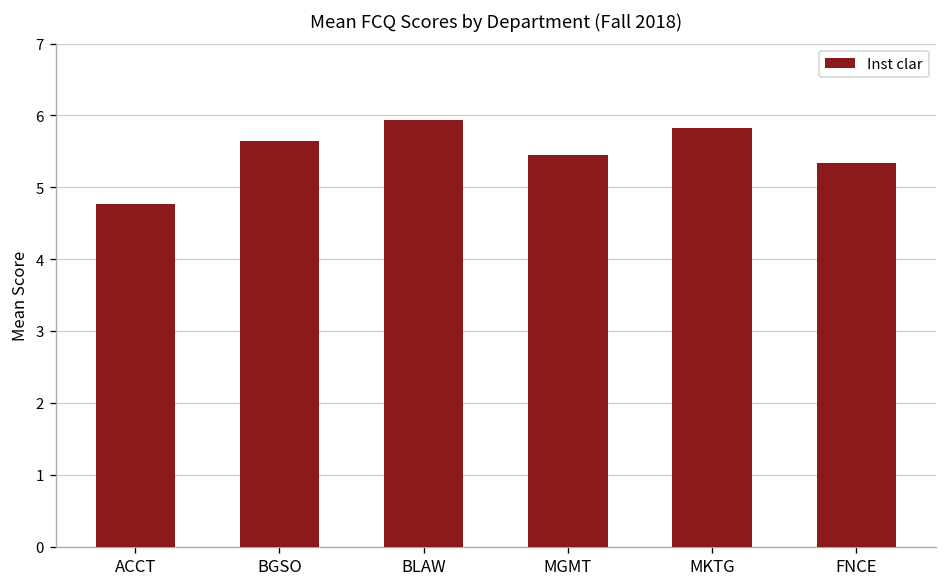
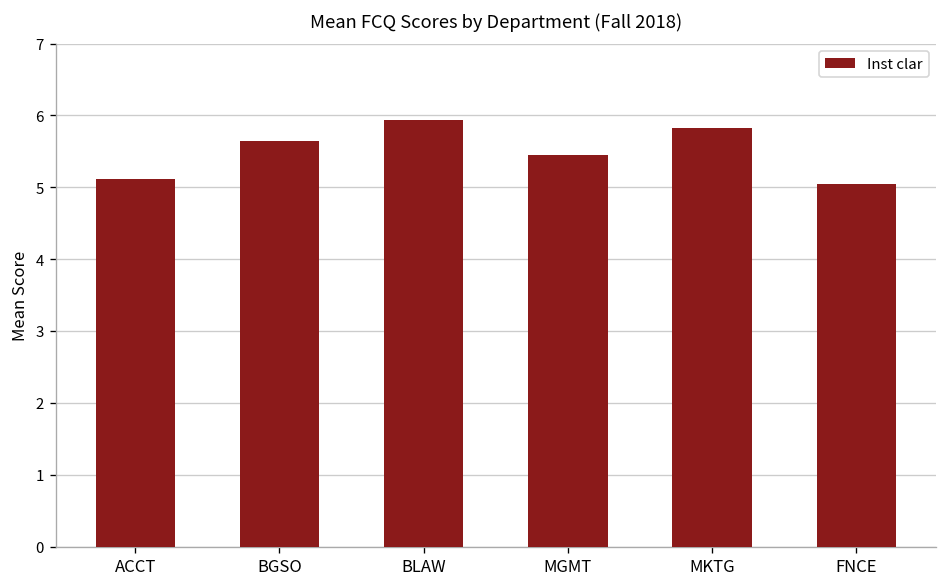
  {
-   "ACCT": 4.8,
+   "ACCT": 5.1,
    "BGSO": 5.7,
    "BLAW": 5.9,
    "MGMT": 5.5,
    "MKTG": 5.8,
-   "FNCE": 5.3
+   "FNCE": 5.0
  }
